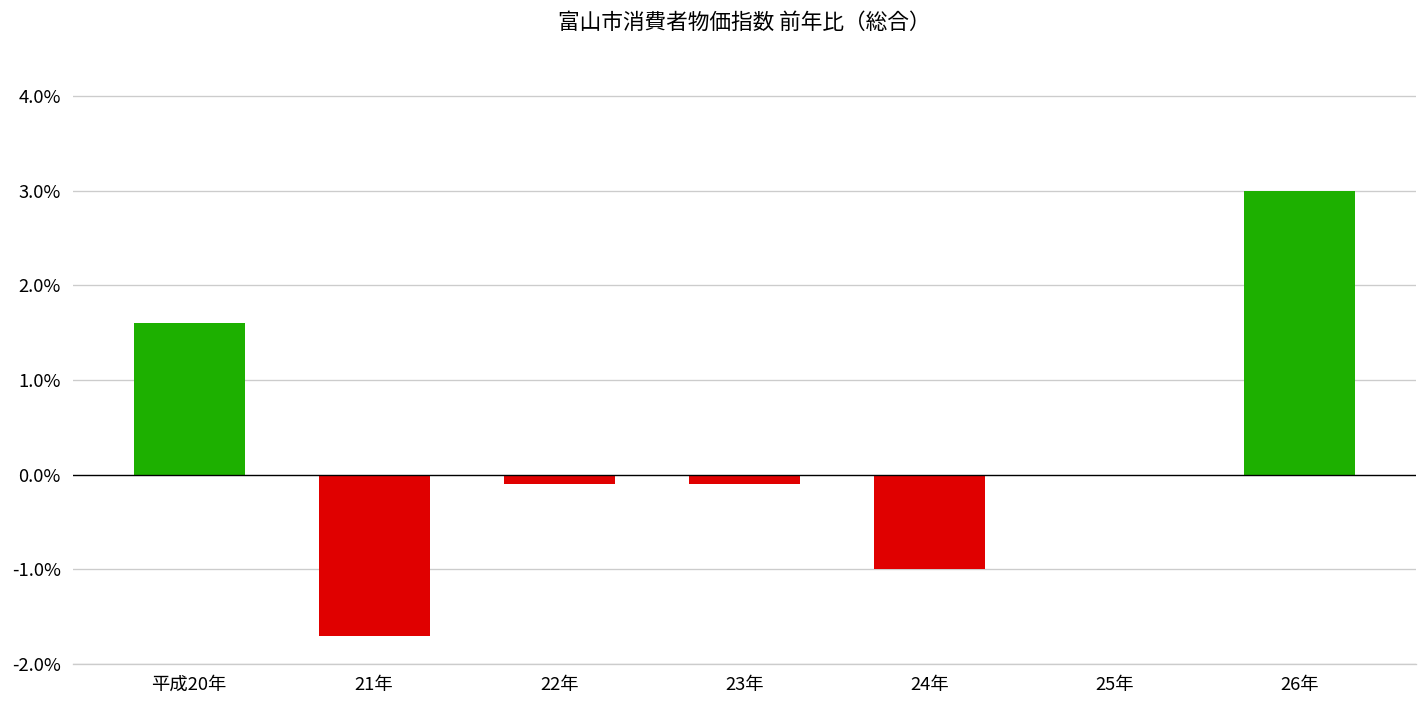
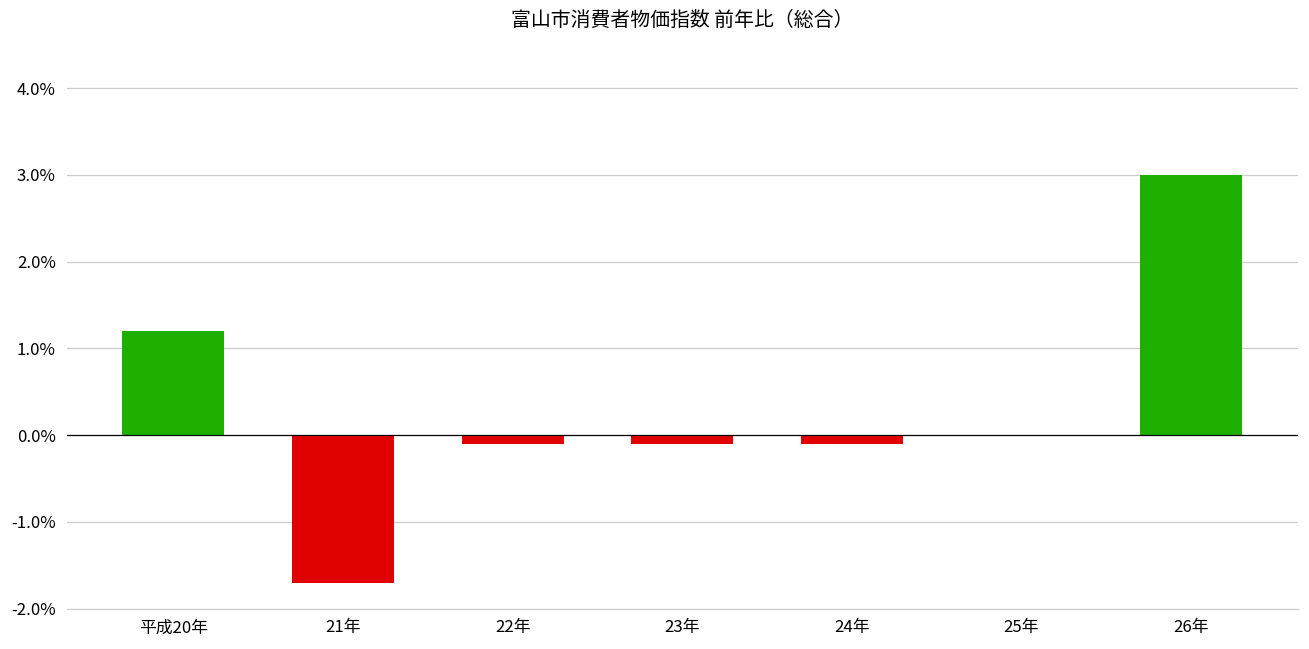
  {
-   "平成20年": "1.6%",
+   "平成20年": "1.2%",
    "21年": "-1.7%",
    "22年": "-0.1%",
    "23年": "-0.1%",
-   "24年": "-1.0%",
+   "24年": "-0.1%",
    "25年": "0.0%",
    "26年": "3.0%"
  }
